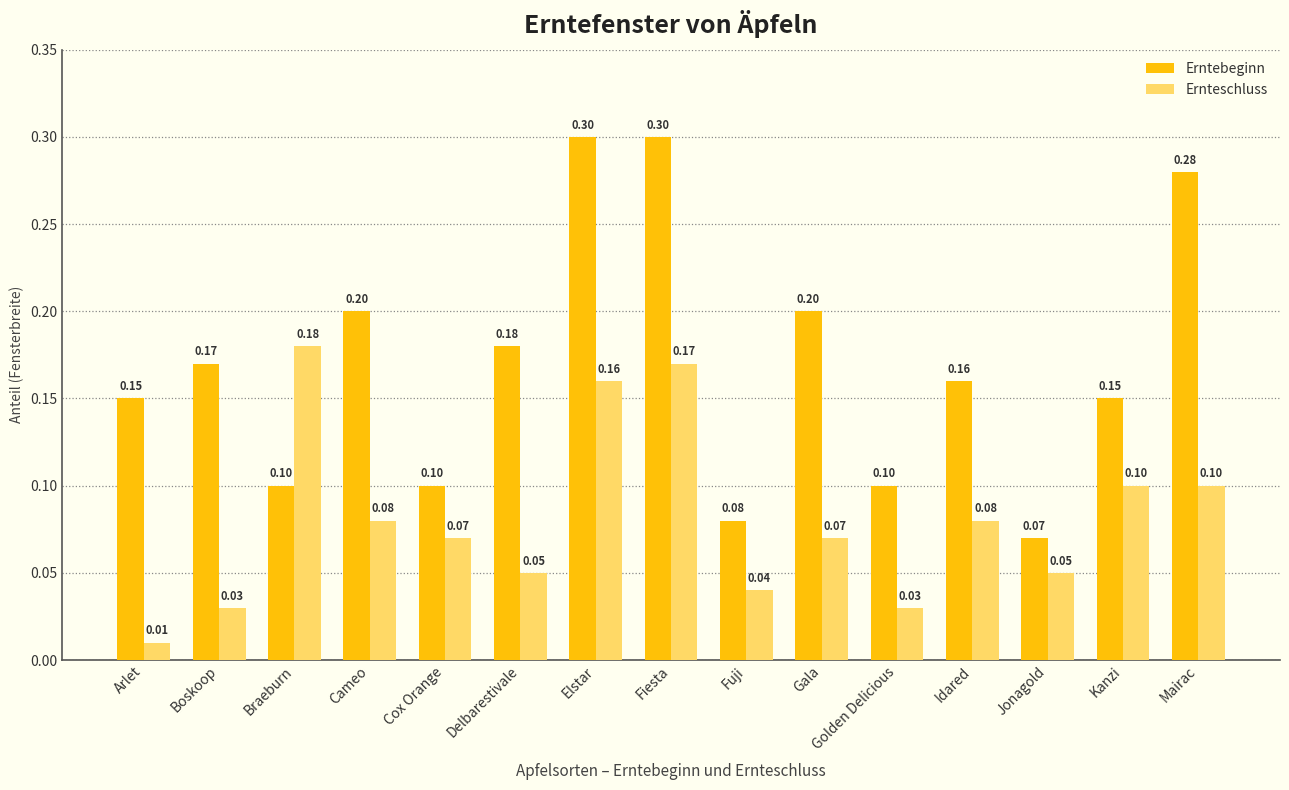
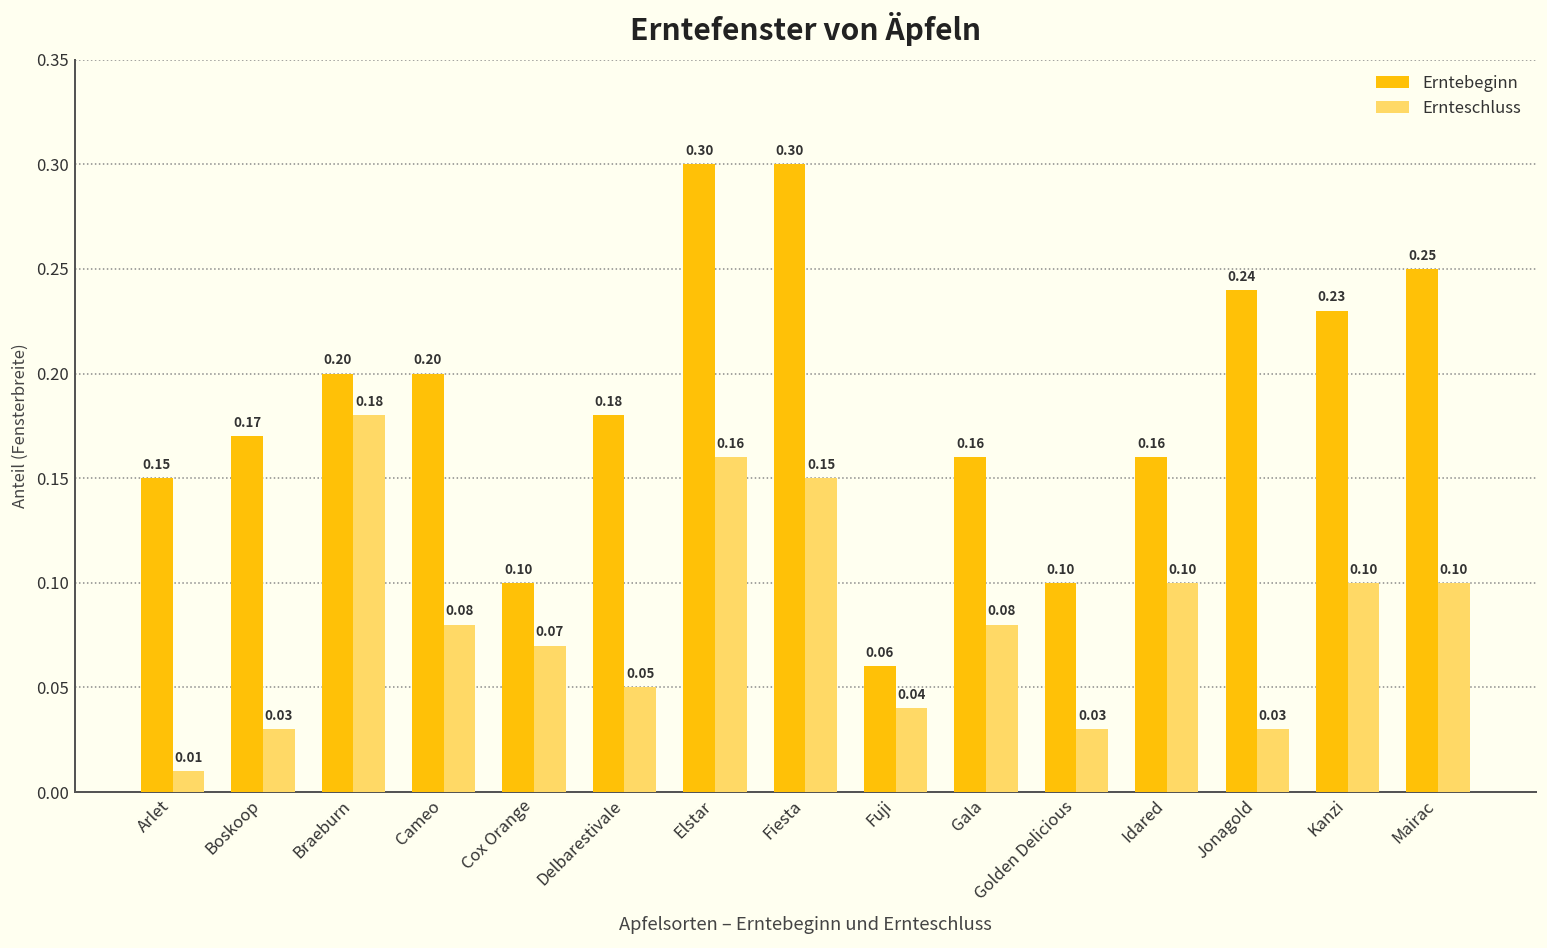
  {
    "Erntebeginn": {
      "Arlet": 0.15,
      "Boskoop": 0.17,
-     "Braeburn": 0.10,
+     "Braeburn": 0.20,
      "Cameo": 0.20,
      "Cox Orange": 0.10,
      "Delbarestivale": 0.18,
      "Elstar": 0.30,
      "Fiesta": 0.30,
-     "Fuji": 0.08,
-     "Gala": 0.20,
+     "Fuji": 0.06,
+     "Gala": 0.16,
      "Golden Delicious": 0.10,
      "Idared": 0.16,
-     "Jonagold": 0.07,
-     "Kanzi": 0.15,
-     "Mairac": 0.28
+     "Jonagold": 0.24,
+     "Kanzi": 0.23,
+     "Mairac": 0.25
    },
    "Ernteschluss": {
      "Arlet": 0.01,
      "Boskoop": 0.03,
      "Braeburn": 0.18,
      "Cameo": 0.08,
      "Cox Orange": 0.07,
      "Delbarestivale": 0.05,
      "Elstar": 0.16,
-     "Fiesta": 0.17,
+     "Fiesta": 0.15,
      "Fuji": 0.04,
-     "Gala": 0.07,
+     "Gala": 0.08,
      "Golden Delicious": 0.03,
-     "Idared": 0.08,
-     "Jonagold": 0.05,
+     "Idared": 0.10,
+     "Jonagold": 0.03,
      "Kanzi": 0.10,
      "Mairac": 0.10
    }
  }
